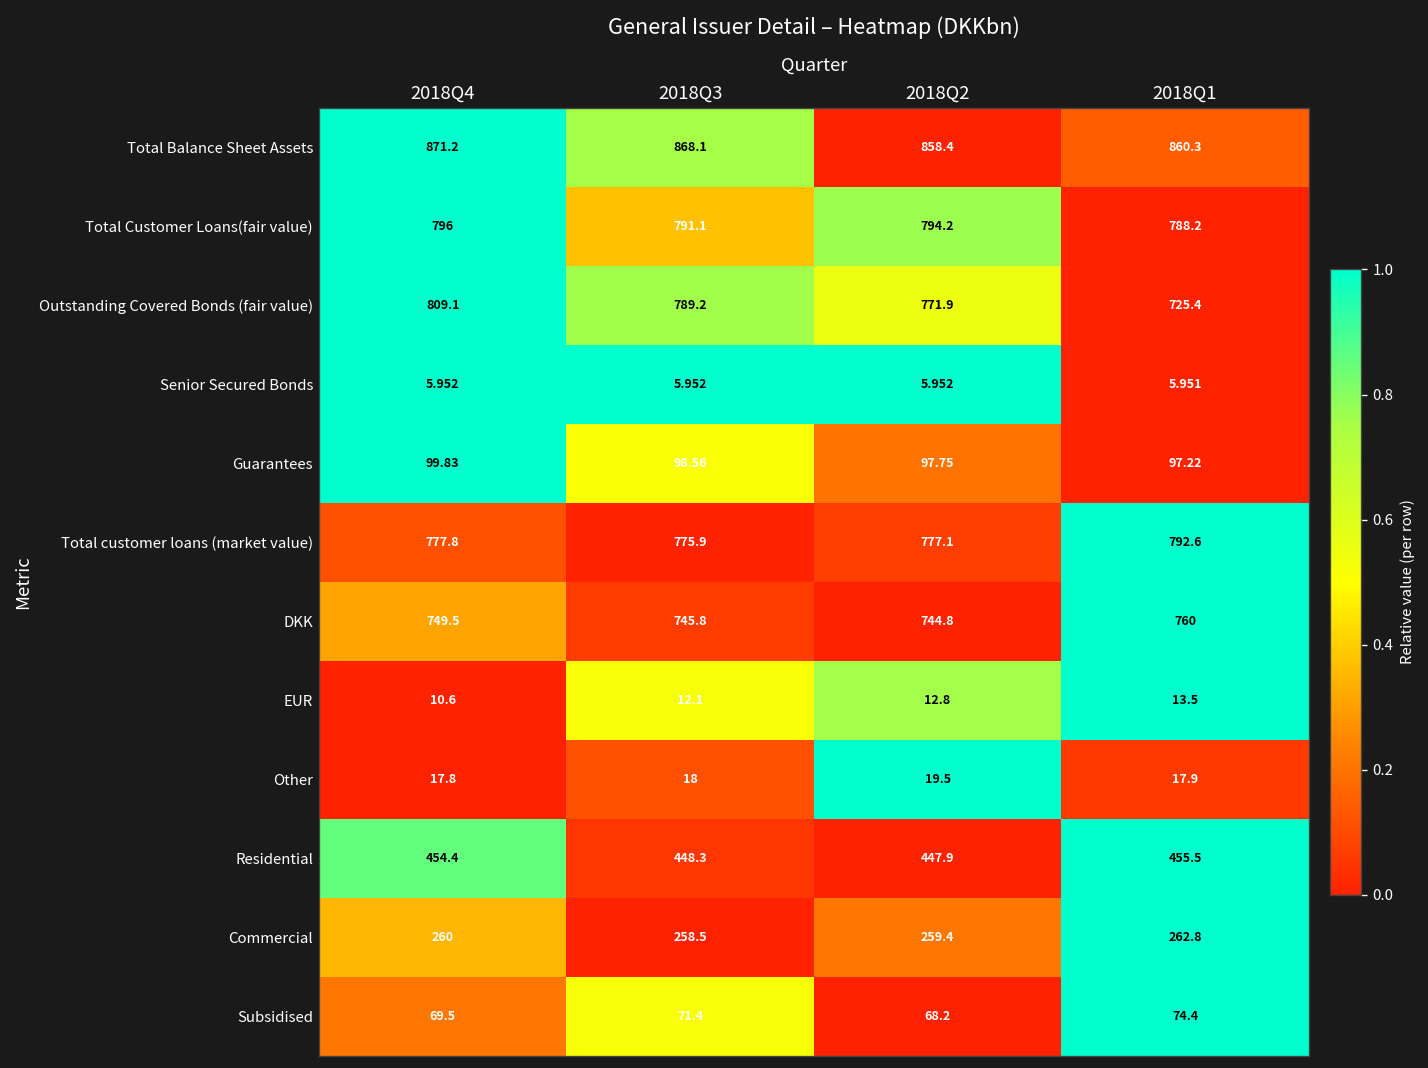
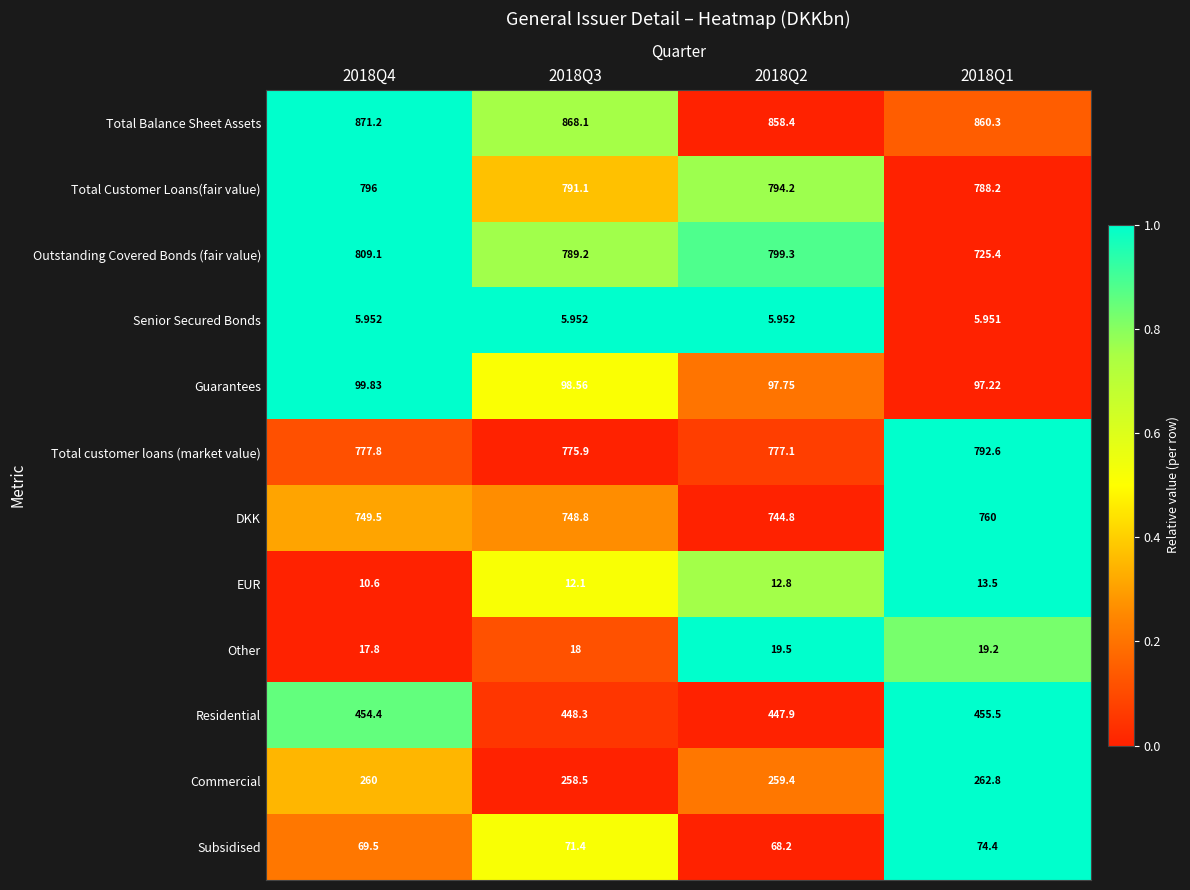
  {
    "Total Balance Sheet Assets": {
      "2018Q4": 871.2,
      "2018Q3": 868.1,
      "2018Q2": 858.4,
      "2018Q1": 860.3
    },
    "Total Customer Loans(fair value)": {
      "2018Q4": 796,
      "2018Q3": 791.1,
      "2018Q2": 794.2,
      "2018Q1": 788.2
    },
    "Outstanding Covered Bonds (fair value)": {
      "2018Q4": 809.1,
      "2018Q3": 789.2,
-     "2018Q2": 771.9,
+     "2018Q2": 799.3,
      "2018Q1": 725.4
    },
    "Senior Secured Bonds": {
      "2018Q4": 5.952,
      "2018Q3": 5.952,
      "2018Q2": 5.952,
      "2018Q1": 5.951
    },
    "Guarantees": {
      "2018Q4": 99.83,
      "2018Q3": 98.56,
      "2018Q2": 97.75,
      "2018Q1": 97.22
    },
    "Total customer loans (market value)": {
      "2018Q4": 777.8,
      "2018Q3": 775.9,
      "2018Q2": 777.1,
      "2018Q1": 792.6
    },
    "DKK": {
      "2018Q4": 749.5,
-     "2018Q3": 745.8,
+     "2018Q3": 748.8,
      "2018Q2": 744.8,
      "2018Q1": 760
    },
    "EUR": {
      "2018Q4": 10.6,
      "2018Q3": 12.1,
      "2018Q2": 12.8,
      "2018Q1": 13.5
    },
    "Other": {
      "2018Q4": 17.8,
      "2018Q3": 18,
      "2018Q2": 19.5,
-     "2018Q1": 17.9
+     "2018Q1": 19.2
    },
    "Residential": {
      "2018Q4": 454.4,
      "2018Q3": 448.3,
      "2018Q2": 447.9,
      "2018Q1": 455.5
    },
    "Commercial": {
      "2018Q4": 260,
      "2018Q3": 258.5,
      "2018Q2": 259.4,
      "2018Q1": 262.8
    },
    "Subsidised": {
      "2018Q4": 69.5,
      "2018Q3": 71.4,
      "2018Q2": 68.2,
      "2018Q1": 74.4
    }
  }
